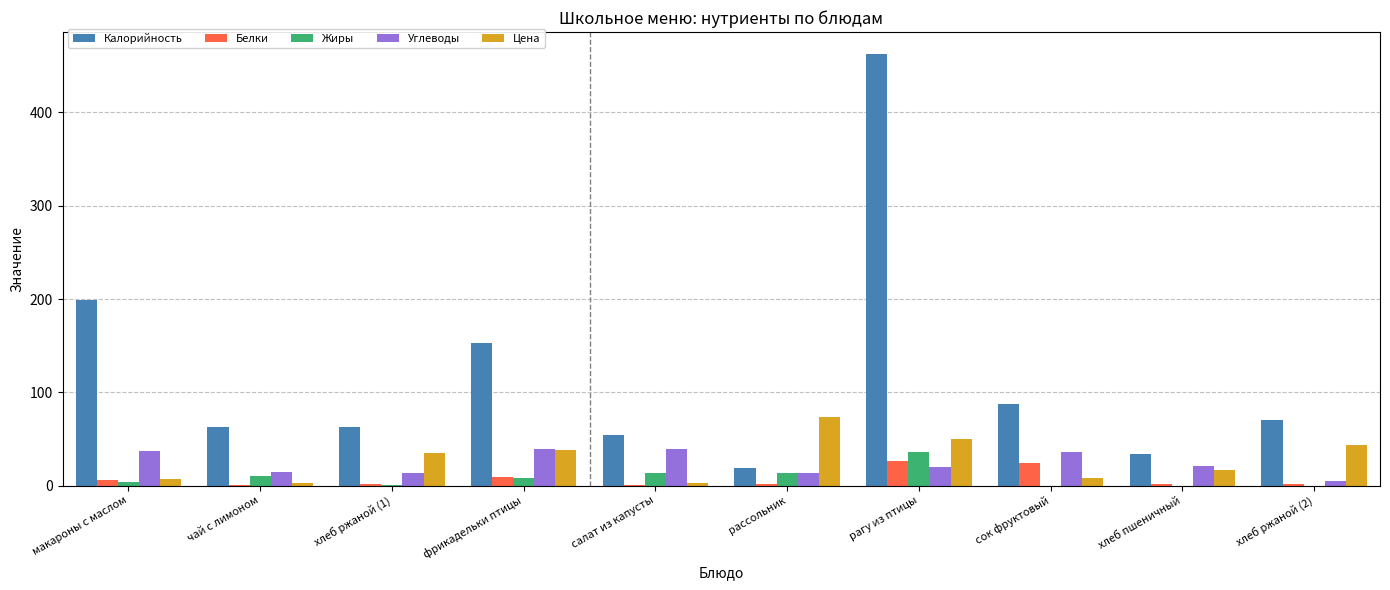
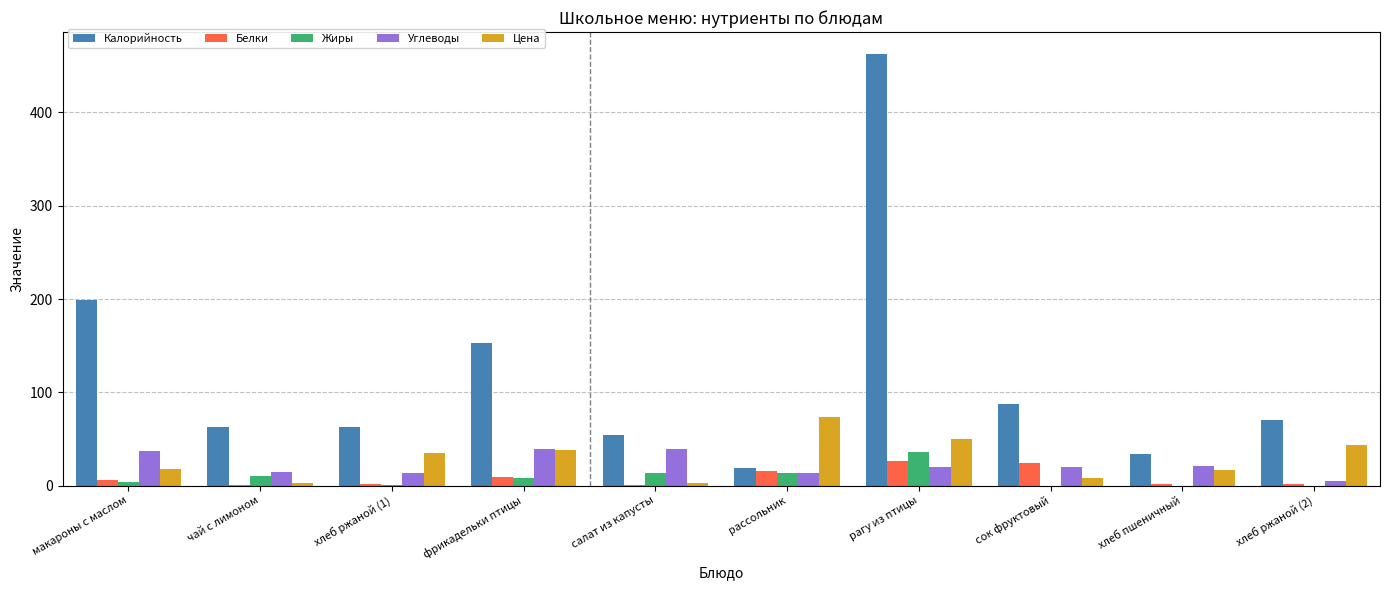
  {
    "Калорийность": {
      "макароны с маслом": 200,
      "чай с лимоном": 60,
      "хлеб ржаной (1)": 60,
      "фрикадельки птицы": 150,
      "салат из капусты": 50,
      "рассольник": 20,
      "рагу из птицы": 460,
      "сок фруктовый": 90,
      "хлеб пшеничный": 30,
      "хлеб ржаной (2)": 70
    },
    "Белки": {
      "макароны с маслом": 10,
      "фрикадельки птицы": 10,
-     "рассольник": 0,
+     "рассольник": 20,
      "рагу из птицы": 30,
      "сок фруктовый": 20
    },
    "Жиры": {
      "макароны с маслом": 0,
      "чай с лимоном": 10,
      "фрикадельки птицы": 10,
      "салат из капусты": 10,
      "рассольник": 10,
      "рагу из птицы": 40,
      "хлеб пшеничный": 0,
      "хлеб ржаной (2)": 0
    },
    "Углеводы": {
      "макароны с маслом": 40,
      "чай с лимоном": 20,
      "хлеб ржаной (1)": 10,
      "фрикадельки птицы": 40,
      "салат из капусты": 40,
      "рассольник": 10,
      "рагу из птицы": 20,
-     "сок фруктовый": 40,
+     "сок фруктовый": 20,
      "хлеб пшеничный": 20,
      "хлеб ржаной (2)": 10
    },
    "Цена": {
-     "макароны с маслом": 10,
+     "макароны с маслом": 20,
      "хлеб ржаной (1)": 30,
      "фрикадельки птицы": 40,
      "салат из капусты": 0,
      "рассольник": 70,
      "рагу из птицы": 50,
      "сок фруктовый": 10,
      "хлеб пшеничный": 20,
      "хлеб ржаной (2)": 40
    }
  }
